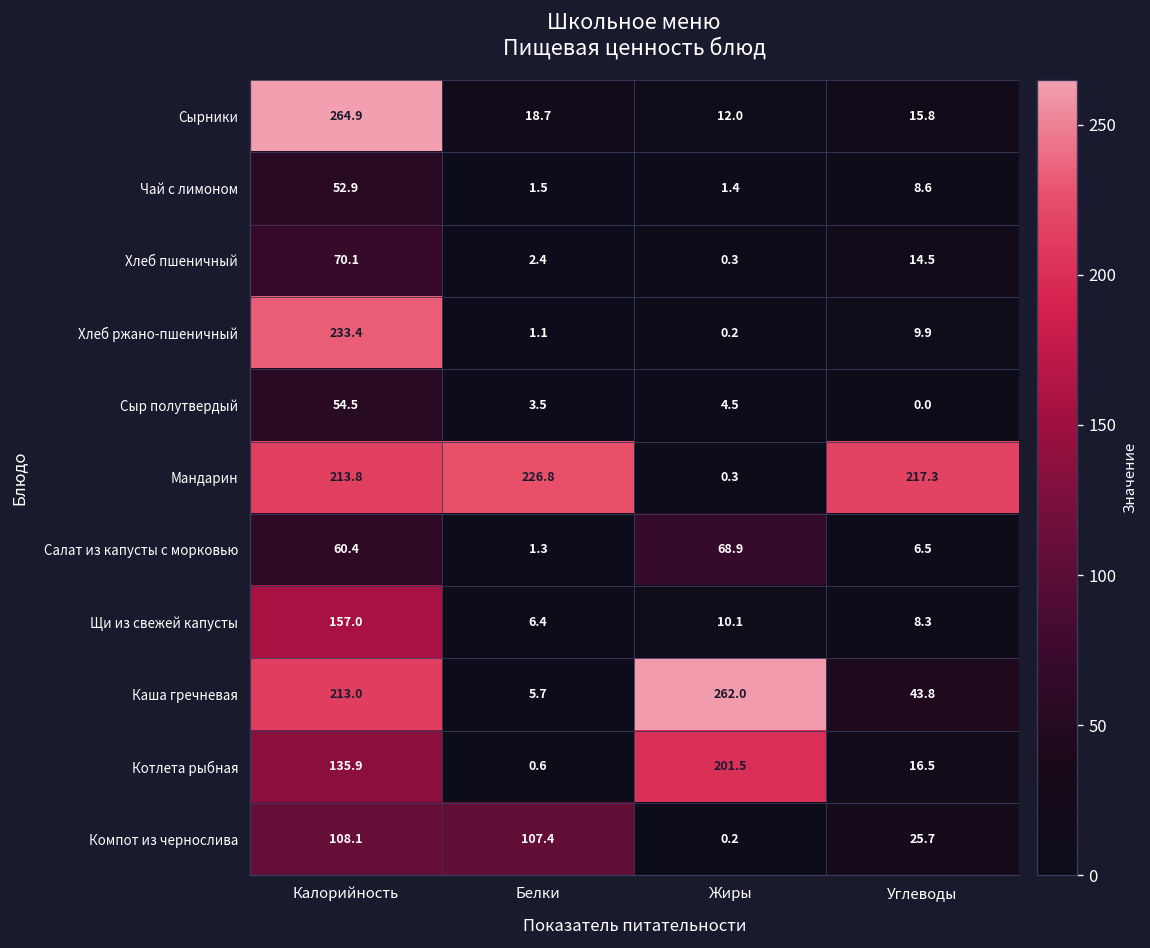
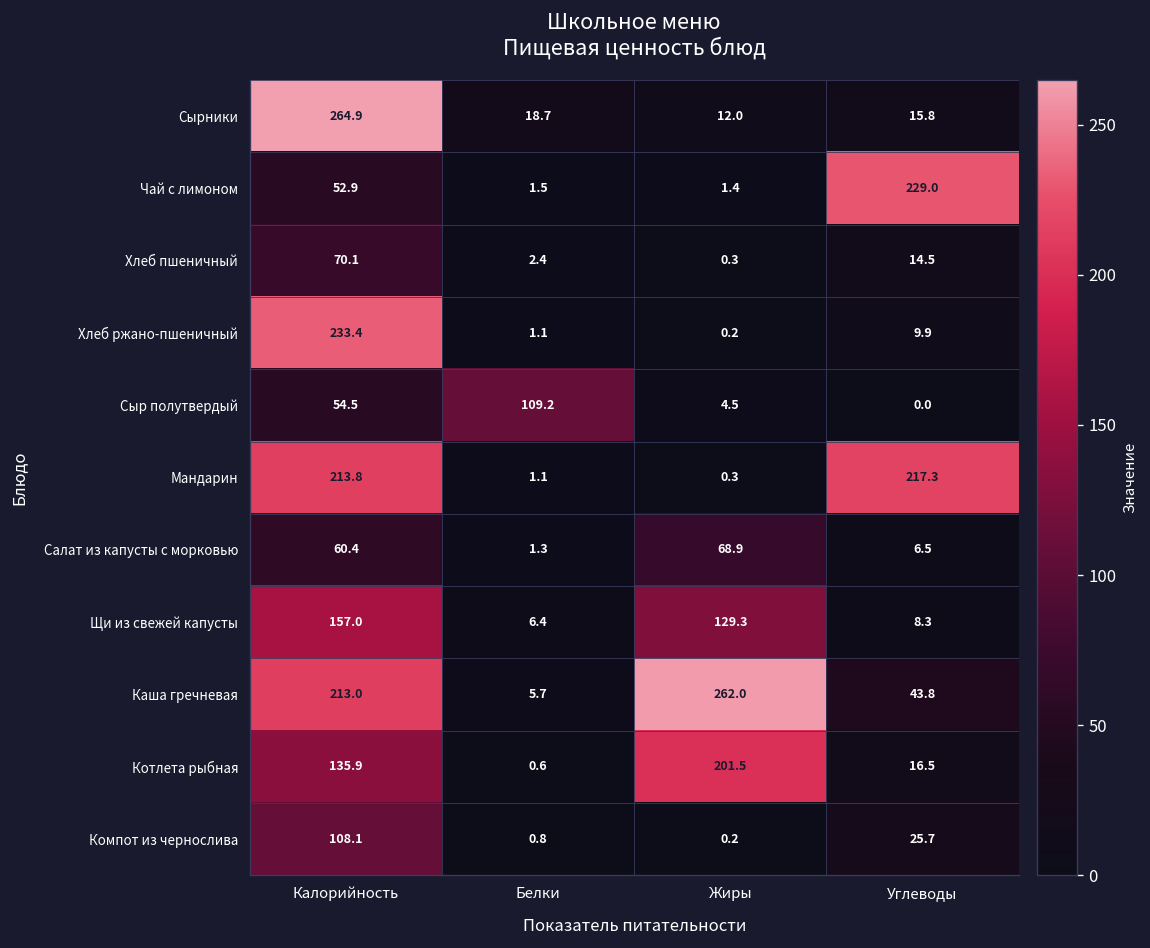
  {
    "Сырники": {
      "Калорийность": 264.9,
      "Белки": 18.7,
      "Жиры": 12.0,
      "Углеводы": 15.8
    },
    "Чай с лимоном": {
      "Калорийность": 52.9,
      "Белки": 1.5,
      "Жиры": 1.4,
-     "Углеводы": 8.6
+     "Углеводы": 229.0
    },
    "Хлеб пшеничный": {
      "Калорийность": 70.1,
      "Белки": 2.4,
      "Жиры": 0.3,
      "Углеводы": 14.5
    },
    "Хлеб ржано-пшеничный": {
      "Калорийность": 233.4,
      "Белки": 1.1,
      "Жиры": 0.2,
      "Углеводы": 9.9
    },
    "Сыр полутвердый": {
      "Калорийность": 54.5,
-     "Белки": 3.5,
+     "Белки": 109.2,
      "Жиры": 4.5,
      "Углеводы": 0.0
    },
    "Мандарин": {
      "Калорийность": 213.8,
-     "Белки": 226.8,
+     "Белки": 1.1,
      "Жиры": 0.3,
      "Углеводы": 217.3
    },
    "Салат из капусты с морковью": {
      "Калорийность": 60.4,
      "Белки": 1.3,
      "Жиры": 68.9,
      "Углеводы": 6.5
    },
    "Щи из свежей капусты": {
      "Калорийность": 157.0,
      "Белки": 6.4,
-     "Жиры": 10.1,
+     "Жиры": 129.3,
      "Углеводы": 8.3
    },
    "Каша гречневая": {
      "Калорийность": 213.0,
      "Белки": 5.7,
      "Жиры": 262.0,
      "Углеводы": 43.8
    },
    "Котлета рыбная": {
      "Калорийность": 135.9,
      "Белки": 0.6,
      "Жиры": 201.5,
      "Углеводы": 16.5
    },
    "Компот из чернослива": {
      "Калорийность": 108.1,
-     "Белки": 107.4,
+     "Белки": 0.8,
      "Жиры": 0.2,
      "Углеводы": 25.7
    }
  }
